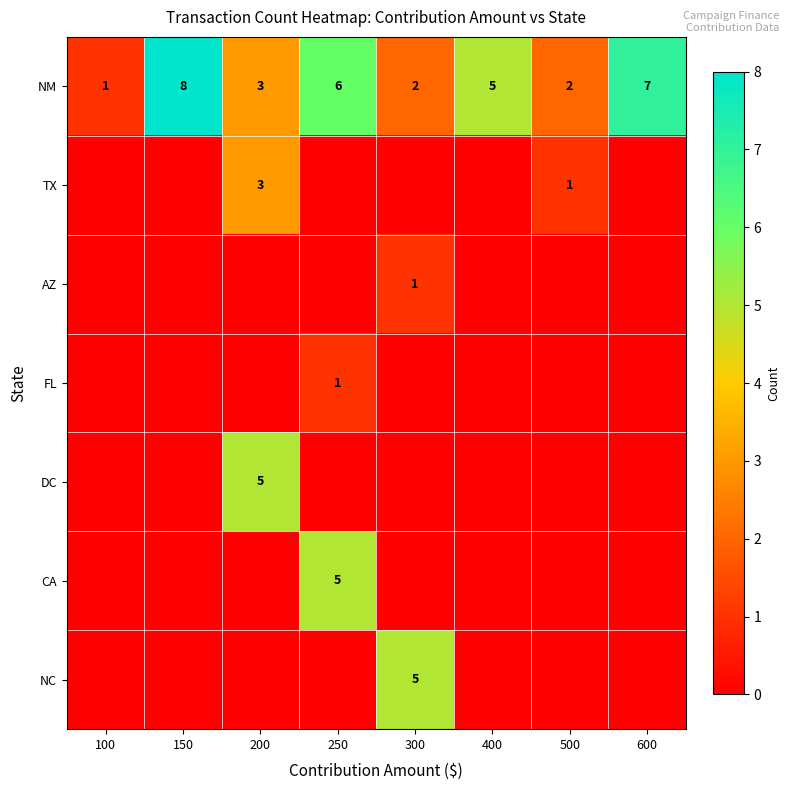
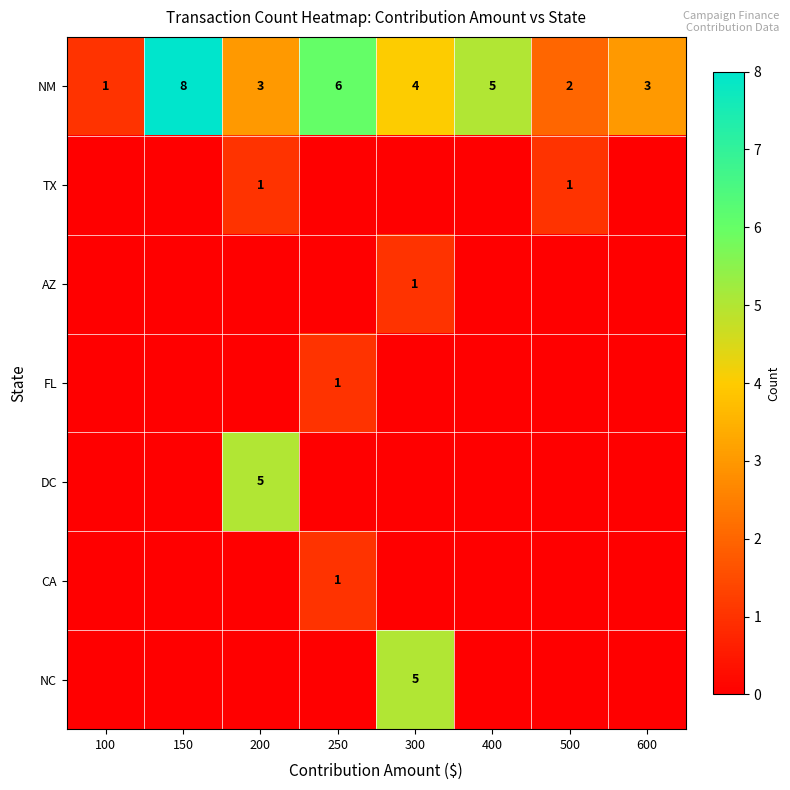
  {
    "NM": {
      "100": 1,
      "150": 8,
      "200": 3,
      "250": 6,
-     "300": 2,
+     "300": 4,
      "400": 5,
      "500": 2,
-     "600": 7
+     "600": 3
    },
    "TX": {
-     "200": 3,
+     "200": 1,
      "500": 1
    },
    "AZ": {
      "300": 1
    },
    "FL": {
      "250": 1
    },
    "DC": {
      "200": 5
    },
    "CA": {
-     "250": 5
+     "250": 1
    },
    "NC": {
      "300": 5
    }
  }
